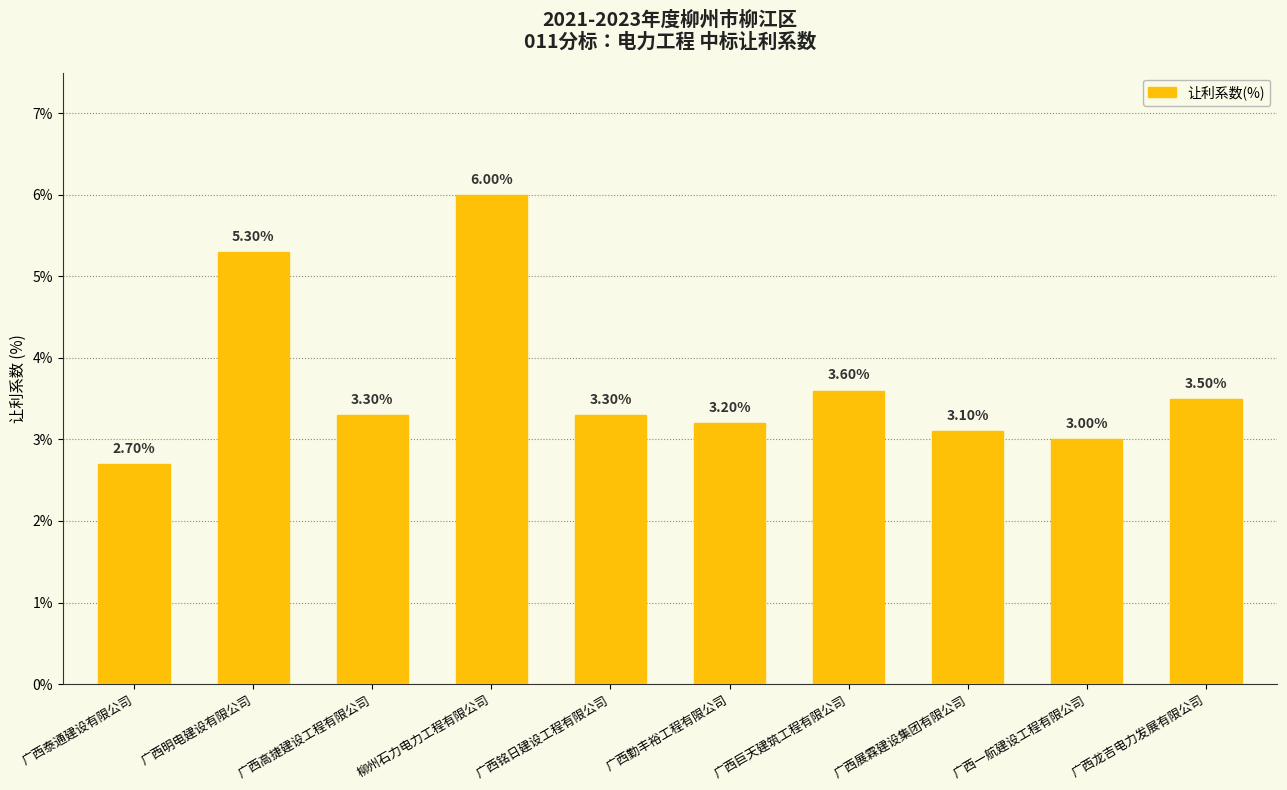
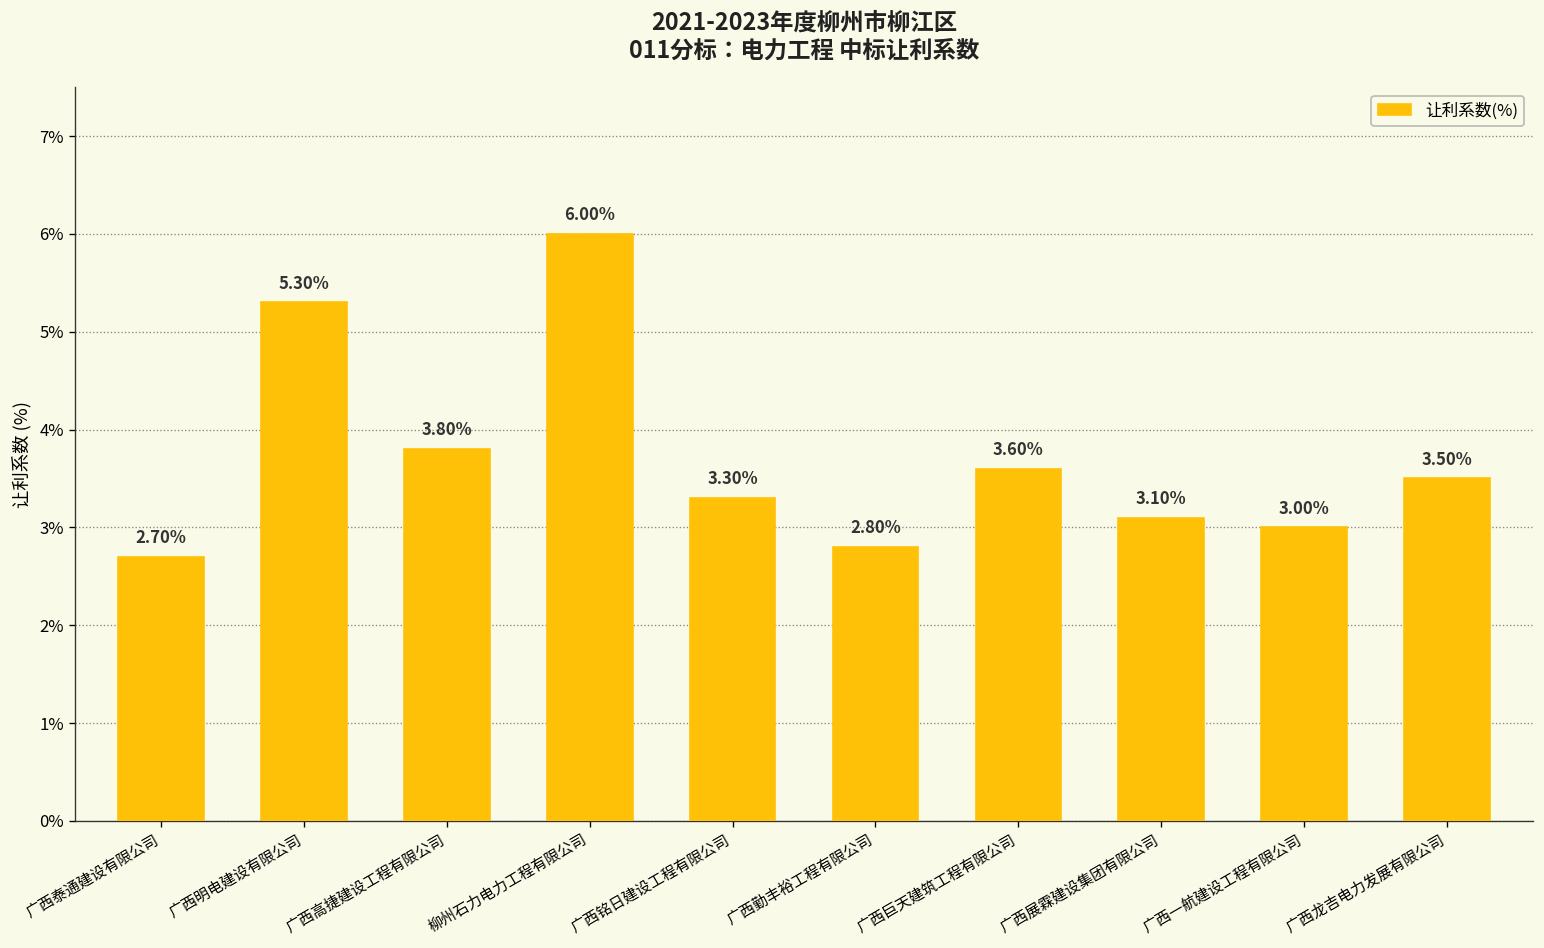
  {
    "广西泰通建设有限公司": "2.70%",
    "广西明电建设有限公司": "5.30%",
-   "广西高捷建设工程有限公司": "3.30%",
+   "广西高捷建设工程有限公司": "3.80%",
    "柳州石力电力工程有限公司": "6.00%",
    "广西铭日建设工程有限公司": "3.30%",
-   "广西勤丰裕工程有限公司": "3.20%",
+   "广西勤丰裕工程有限公司": "2.80%",
    "广西巨天建筑工程有限公司": "3.60%",
    "广西展霖建设集团有限公司": "3.10%",
    "广西一航建设工程有限公司": "3.00%",
    "广西龙吉电力发展有限公司": "3.50%"
  }
